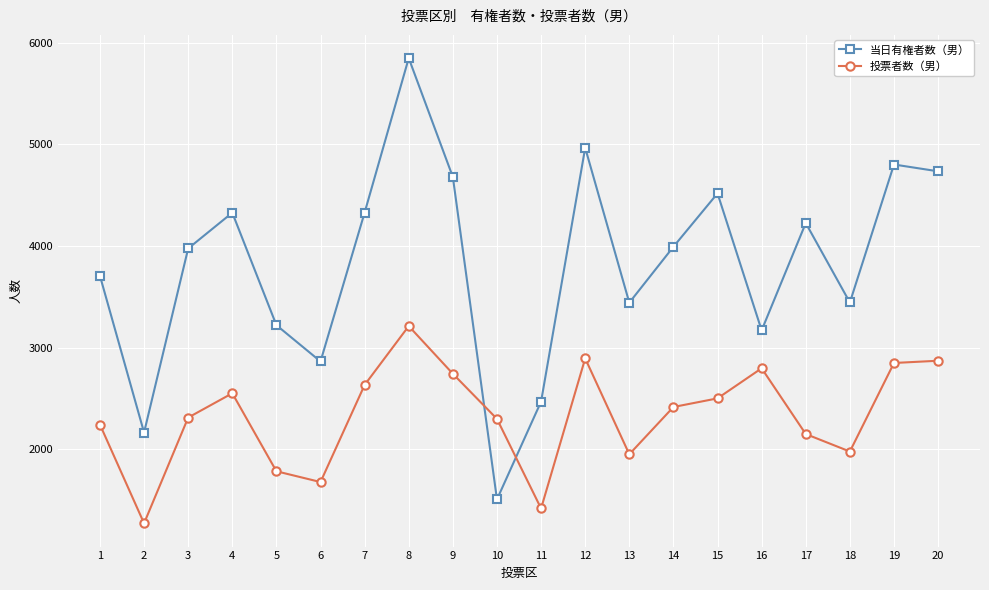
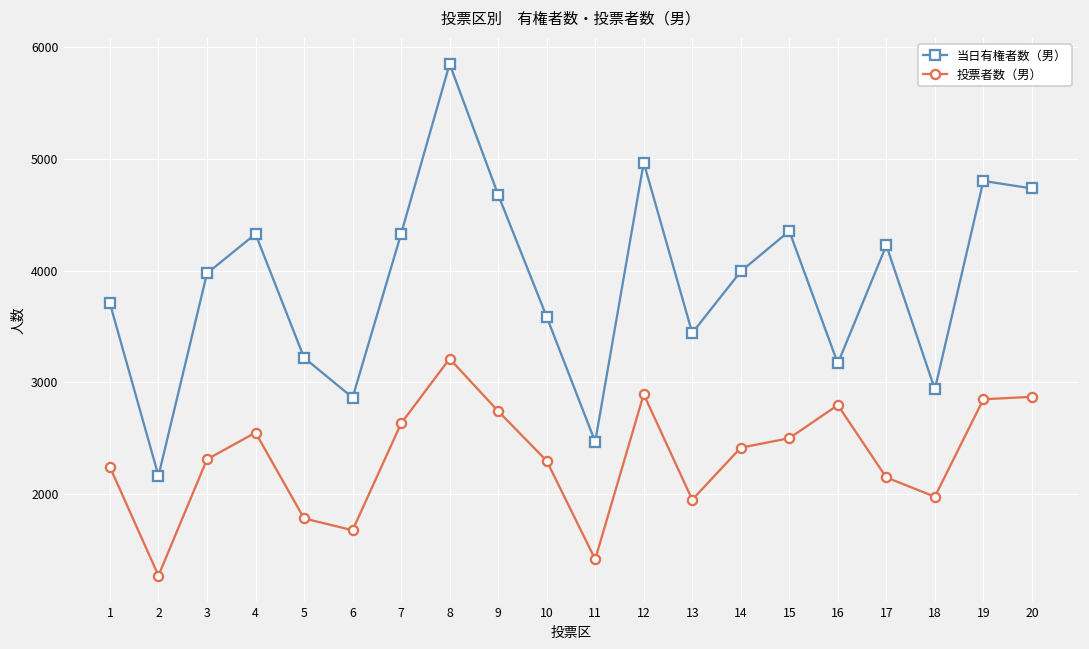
  {
    "当日有権者数（男）": {
      "1": 3710,
      "2": 2170,
      "3": 3980,
      "4": 4330,
      "5": 3220,
      "6": 2860,
      "7": 4330,
      "8": 5850,
      "9": 4680,
-     "10": 1510,
+     "10": 3590,
      "11": 2470,
      "12": 4970,
      "13": 3440,
      "14": 3990,
-     "15": 4520,
+     "15": 4350,
      "16": 3170,
      "17": 4230,
-     "18": 3440,
+     "18": 2940,
      "19": 4800,
      "20": 4730
    },
    "投票者数（男）": {
      "1": 2240,
      "2": 1270,
      "3": 2310,
      "4": 2550,
      "5": 1780,
      "6": 1680,
      "7": 2630,
      "8": 3210,
      "9": 2740,
      "10": 2300,
      "11": 1420,
      "12": 2890,
      "13": 1950,
      "14": 2420,
      "15": 2500,
      "16": 2800,
      "17": 2150,
      "18": 1980,
      "19": 2850,
      "20": 2870
    }
  }
